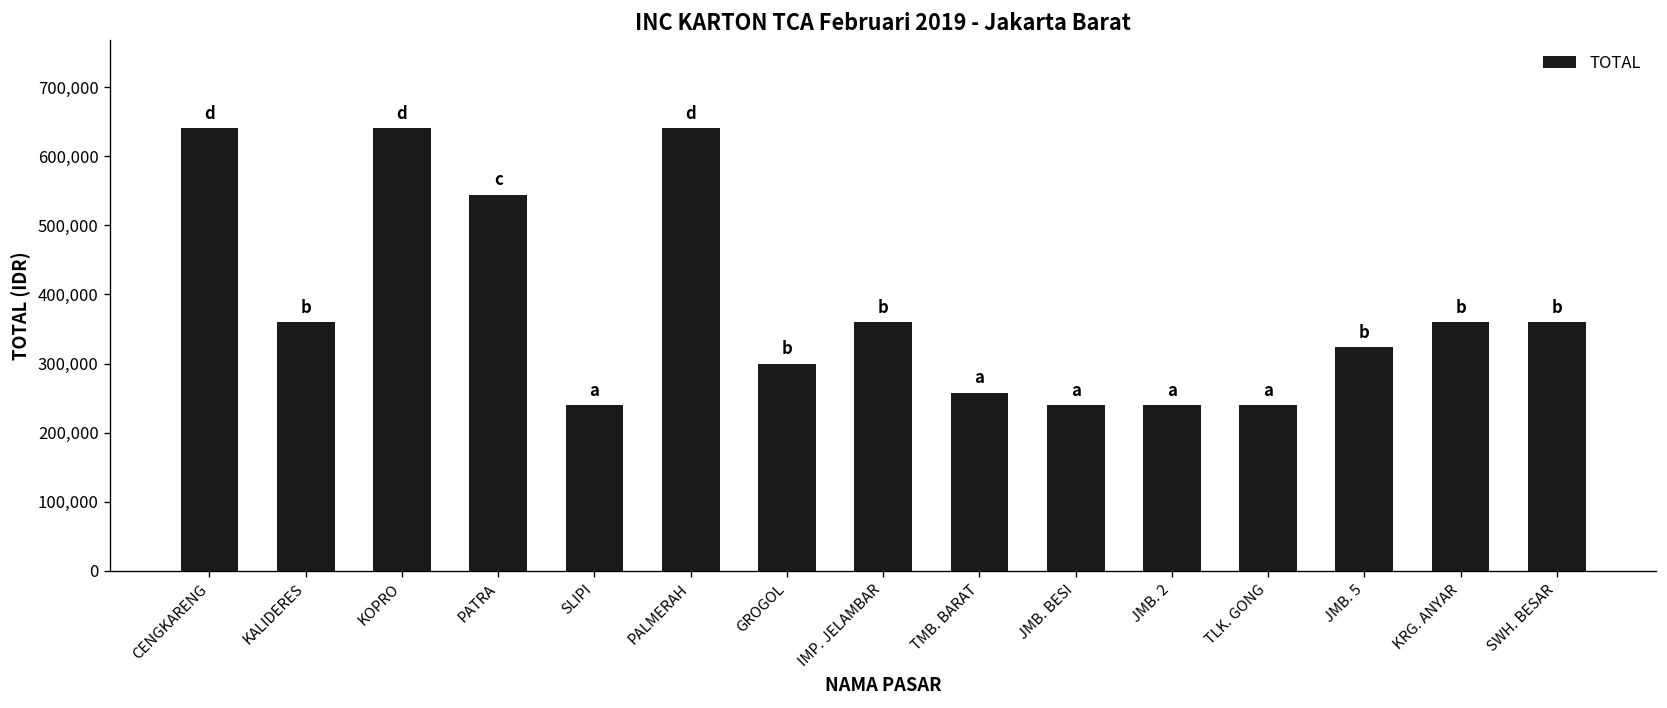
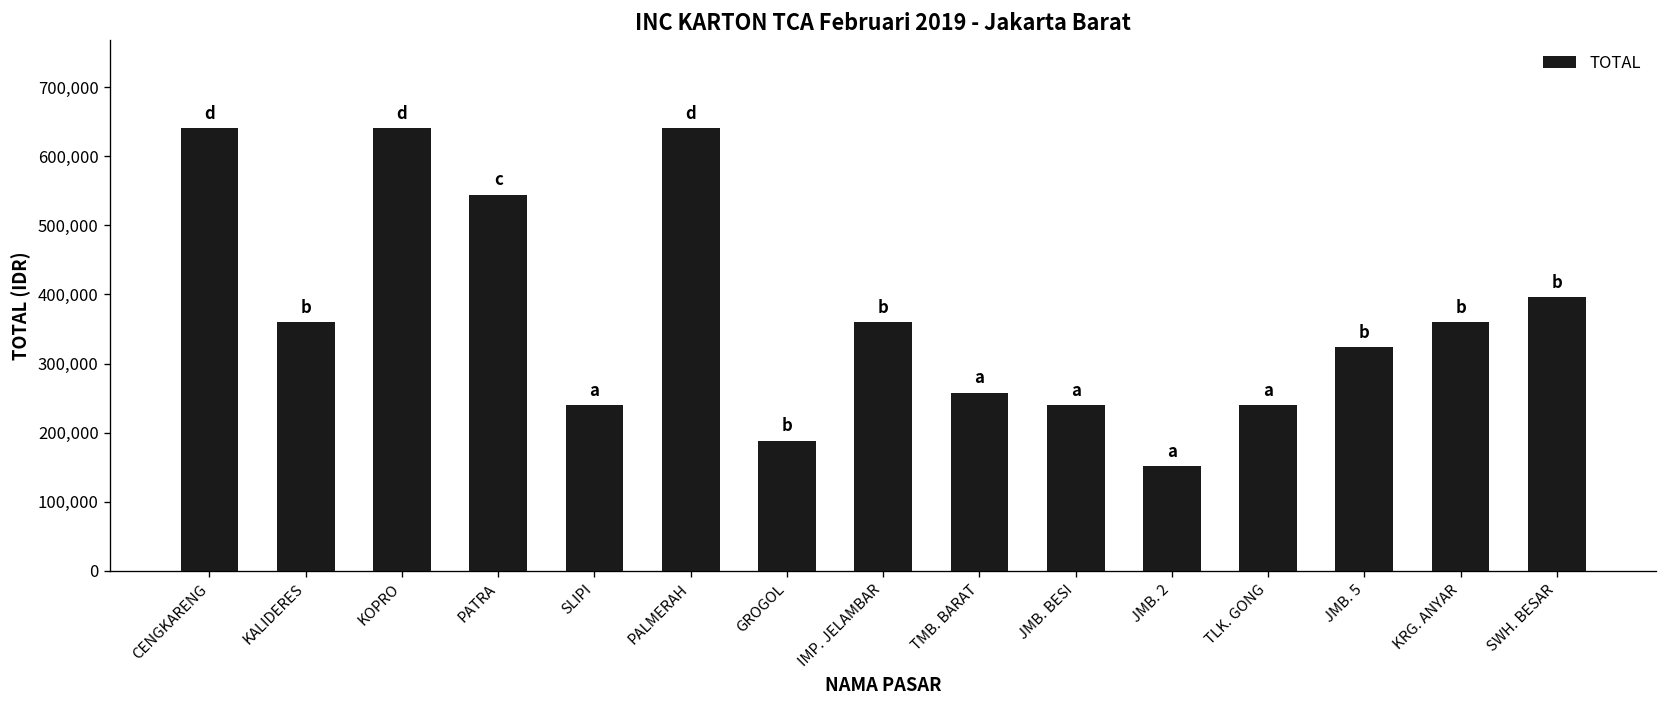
  {
    "CENGKARENG": "640,000",
    "KALIDERES": "360,000",
    "KOPRO": "640,000",
    "PATRA": "540,000",
    "SLIPI": "240,000",
    "PALMERAH": "640,000",
-   "GROGOL": "300,000",
+   "GROGOL": "190,000",
    "IMP. JELAMBAR": "360,000",
    "TMB. BARAT": "260,000",
    "JMB. BESI": "240,000",
-   "JMB. 2": "240,000",
+   "JMB. 2": "150,000",
    "TLK. GONG": "240,000",
    "JMB. 5": "320,000",
    "KRG. ANYAR": "360,000",
-   "SWH. BESAR": "360,000"
+   "SWH. BESAR": "400,000"
  }
